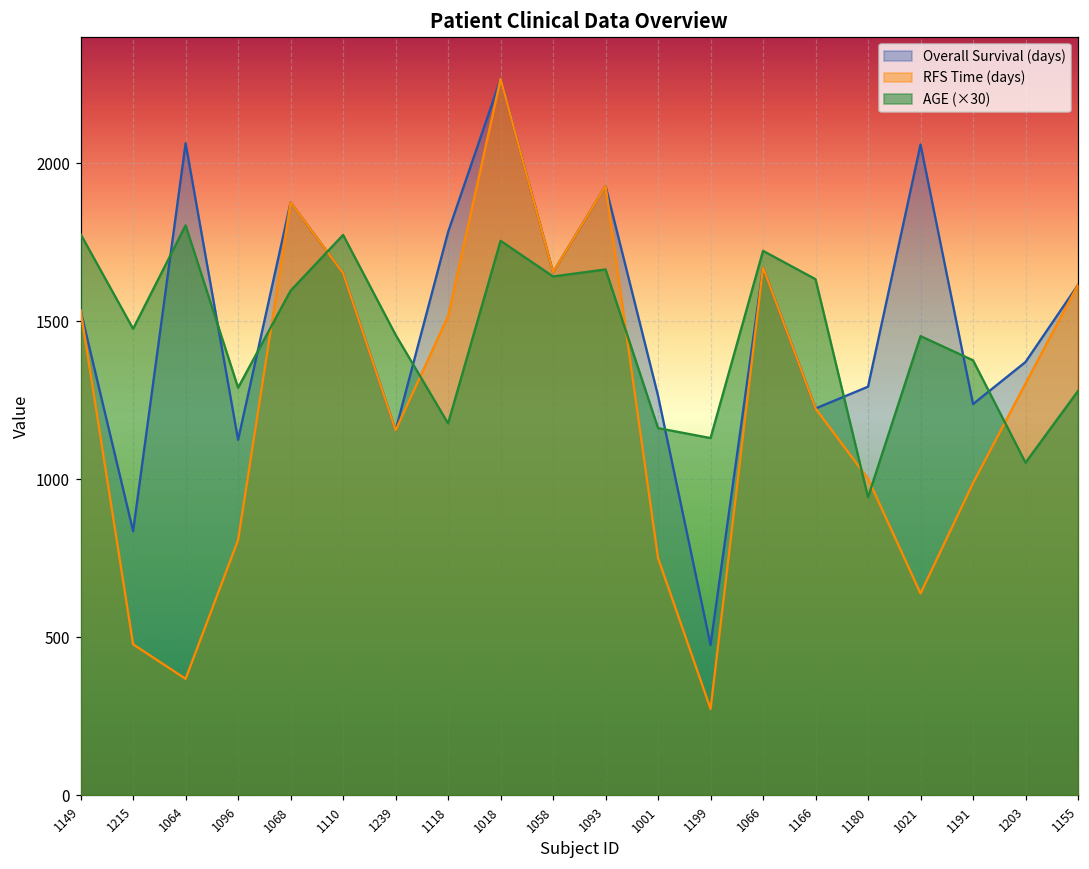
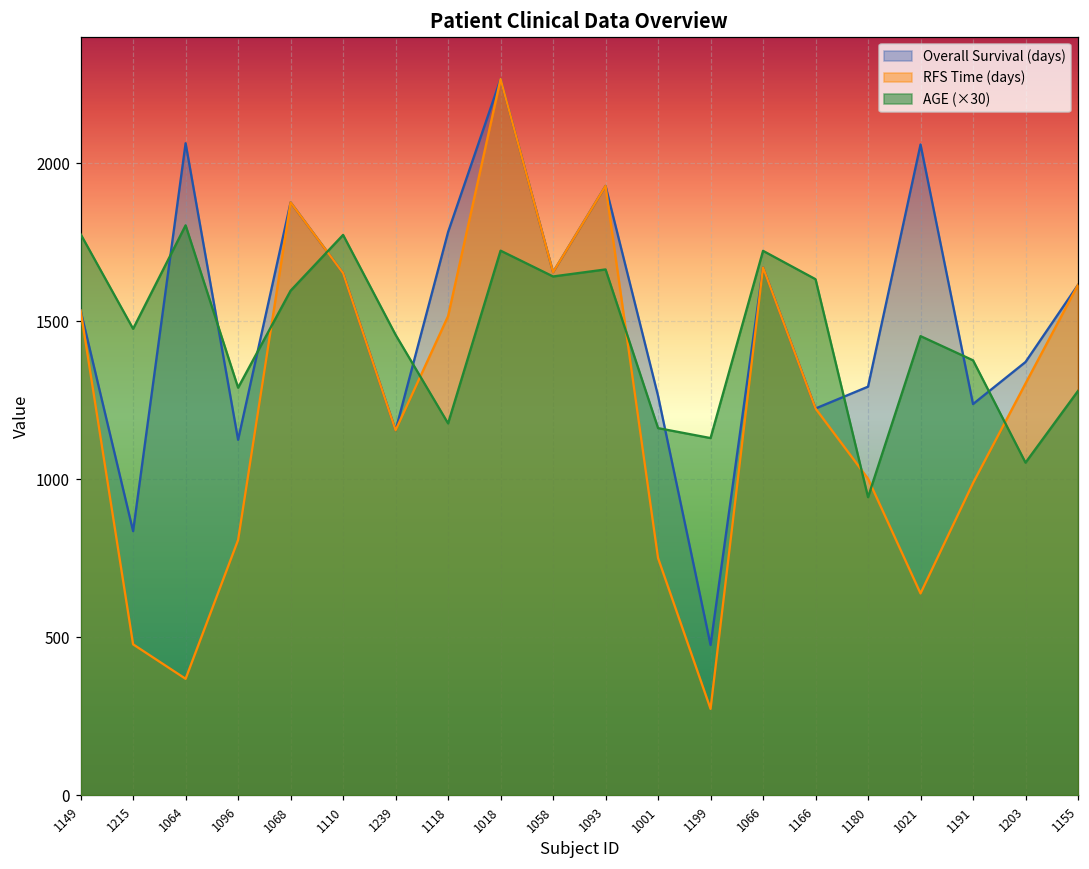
  {
    "Overall Survival (days)": {
      "1215": 840,
      "1064": 2060,
      "1096": 1130,
      "1118": 1780,
      "1001": 1260,
      "1199": 480,
      "1180": 1290,
      "1021": 2060,
      "1191": 1240,
      "1203": 1370
    },
    "RFS Time (days)": {
      "1215": 480,
      "1064": 370,
      "1096": 810,
      "1118": 1520,
      "1001": 750,
      "1199": 270,
      "1180": 1000,
      "1021": 640,
      "1191": 990,
      "1203": 1300
    },
    "AGE (×30)": {
      "1149": 1780,
      "1215": 1480,
      "1064": 1800,
      "1096": 1290,
      "1068": 1600,
      "1110": 1770,
      "1239": 1460,
      "1118": 1180,
-     "1018": 1750,
+     "1018": 1720,
      "1058": 1640,
      "1093": 1660,
      "1001": 1160,
      "1199": 1130,
      "1066": 1720,
      "1166": 1630,
      "1180": 940,
      "1021": 1450,
      "1191": 1380,
      "1203": 1050,
      "1155": 1280
    }
  }
